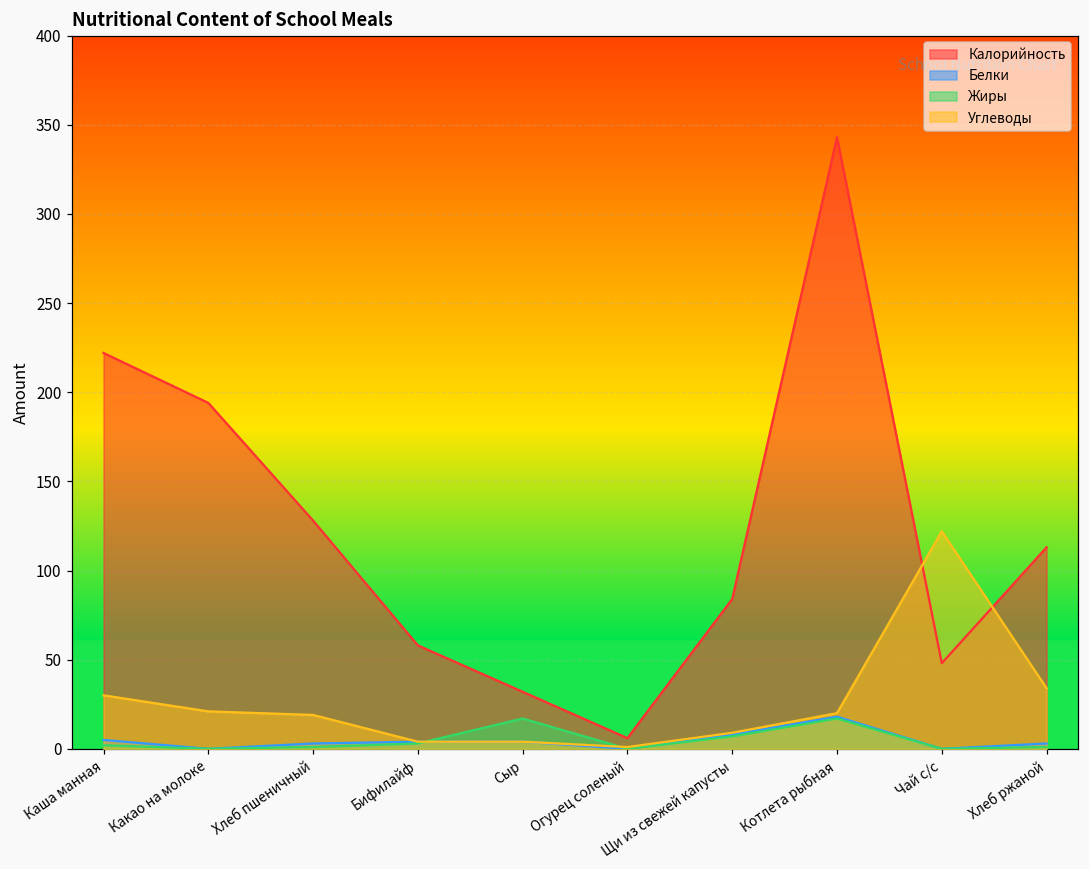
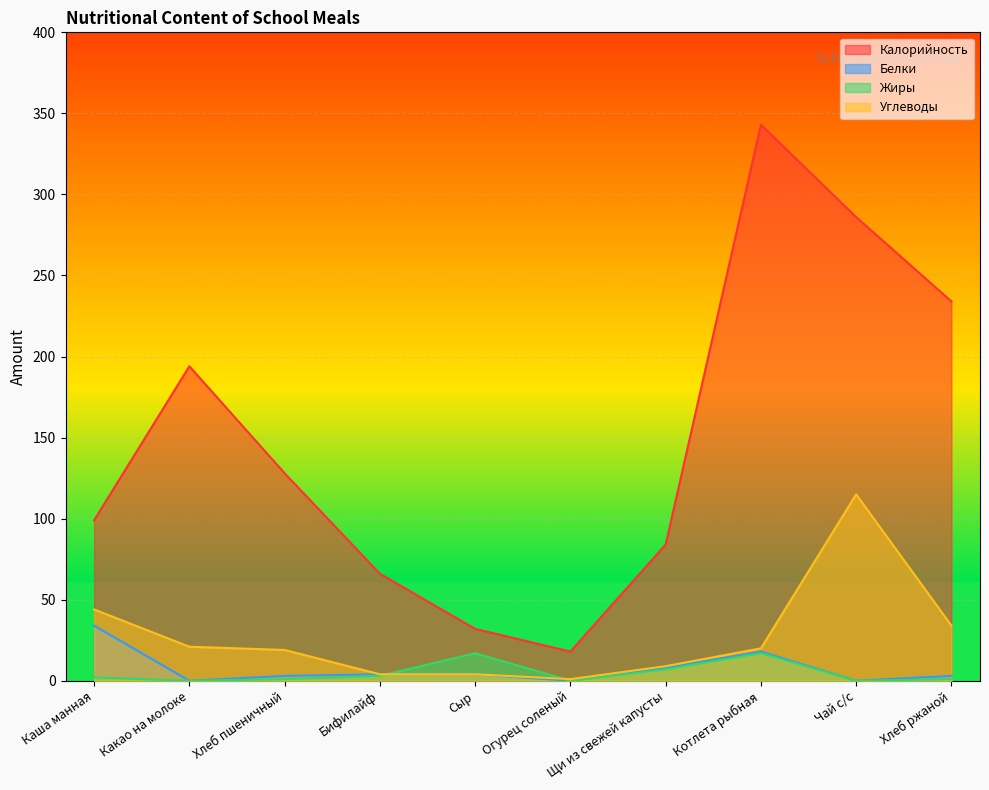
  {
    "Калорийность": {
-     "Каша манная": 222,
+     "Каша манная": 99,
      "Какао на молоке": 194,
      "Хлеб пшеничный": 128,
-     "Бифилайф": 58,
+     "Бифилайф": 66,
      "Сыр": 32,
-     "Огурец соленый": 6,
+     "Огурец соленый": 18,
      "Щи из свежей капусты": 84,
      "Котлета рыбная": 343,
-     "Чай с/с": 48,
-     "Хлеб ржаной": 113
+     "Чай с/с": 286,
+     "Хлеб ржаной": 234
    },
    "Белки": {
-     "Каша манная": 5,
+     "Каша манная": 34,
      "Хлеб пшеничный": 3,
      "Хлеб ржаной": 3
    },
    "Жиры": {
      "Каша манная": 2,
      "Хлеб пшеничный": 1,
      "Сыр": 17,
      "Хлеб ржаной": 1
    },
    "Углеводы": {
-     "Каша манная": 30,
+     "Каша манная": 44,
      "Какао на молоке": 21,
      "Хлеб пшеничный": 19,
      "Котлета рыбная": 20,
-     "Чай с/с": 122,
+     "Чай с/с": 115,
      "Хлеб ржаной": 34
    }
  }
